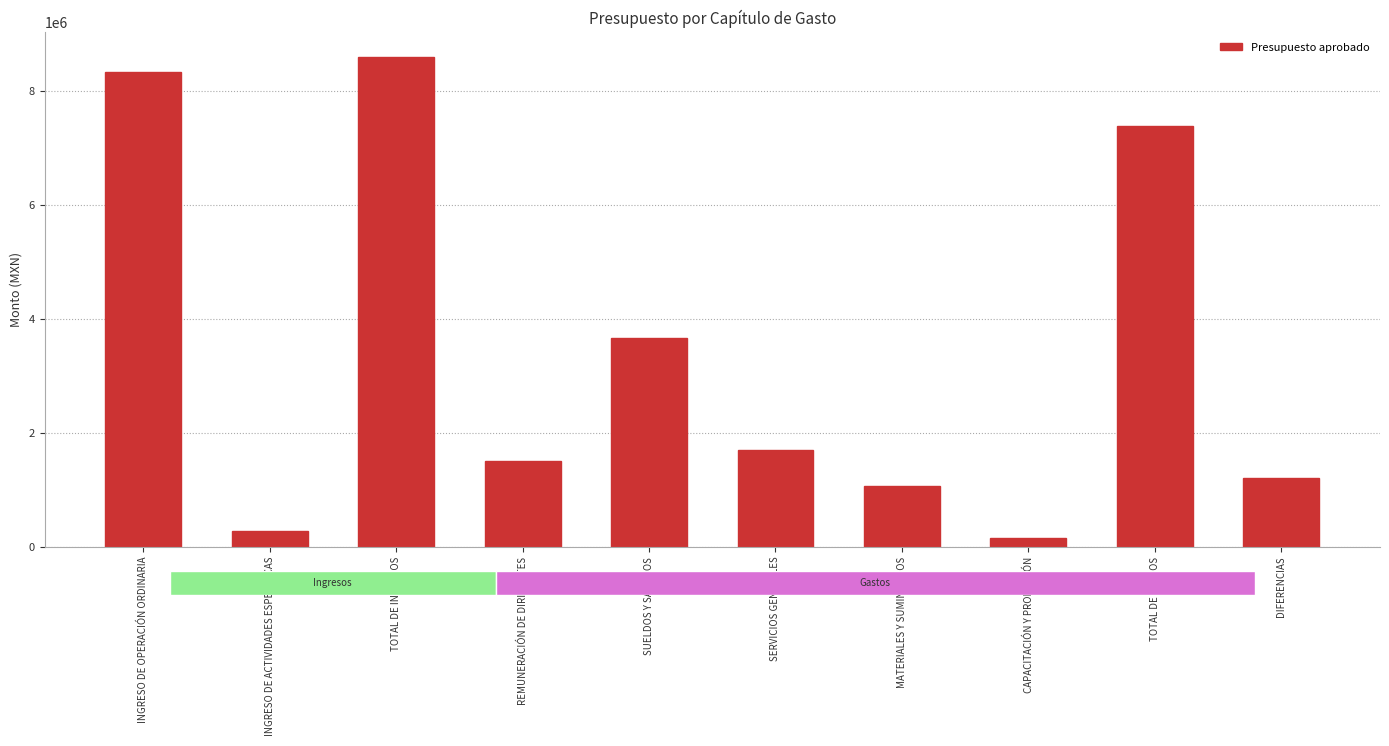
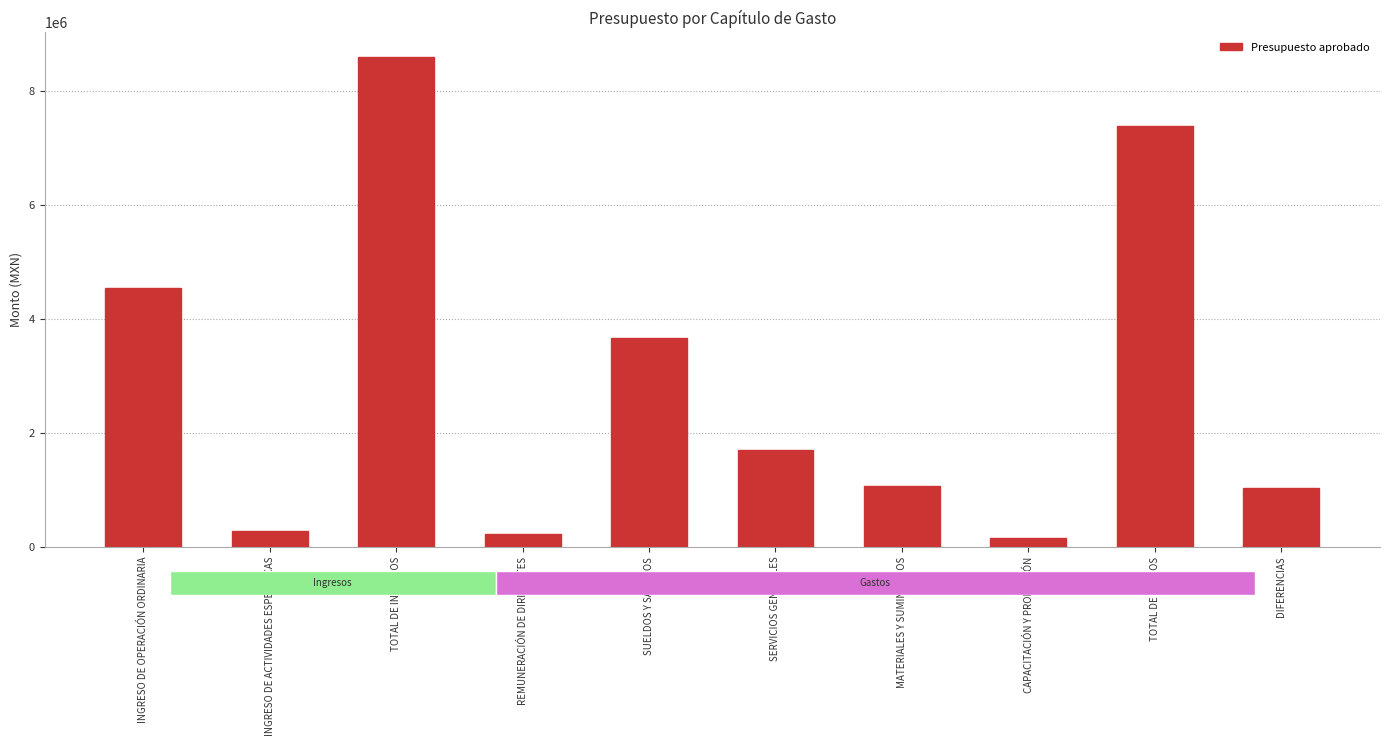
  {
    "Presupuesto por Capítulo de Gasto": {
-     "INGRESO DE OPERACIÓN ORDINARIA": 8300000,
+     "INGRESO DE OPERACIÓN ORDINARIA": 4500000,
      "INGRESO DE ACTIVIDADES ESPECIFICAS": 300000,
-     "REMUNERACIÓN DE DIRIGENTES": 1500000,
+     "REMUNERACIÓN DE DIRIGENTES": 200000,
      "SUELDOS Y SALARIOS": 3700000,
      "SERVICIOS GENERALES": 1700000,
      "MATERIALES Y SUMINISTROS": 1100000,
      "CAPACITACIÓN Y PROMOCIÓN": 200000,
-     "DIFERENCIAS": 1200000
+     "DIFERENCIAS": 1000000
    }
  }
